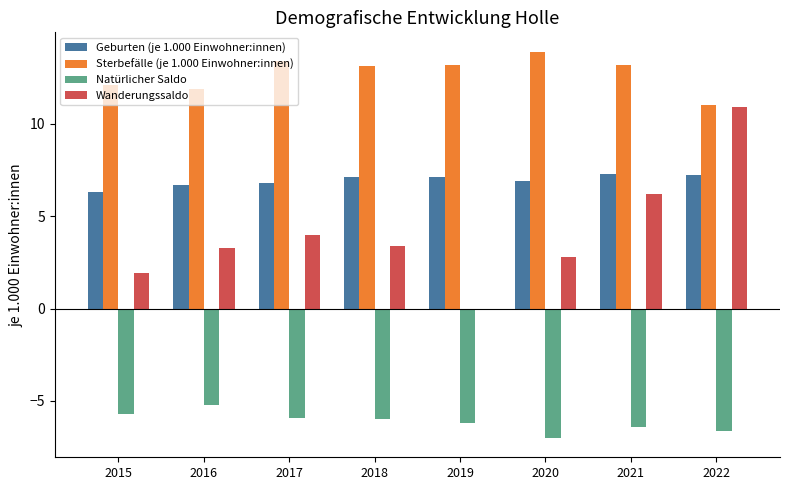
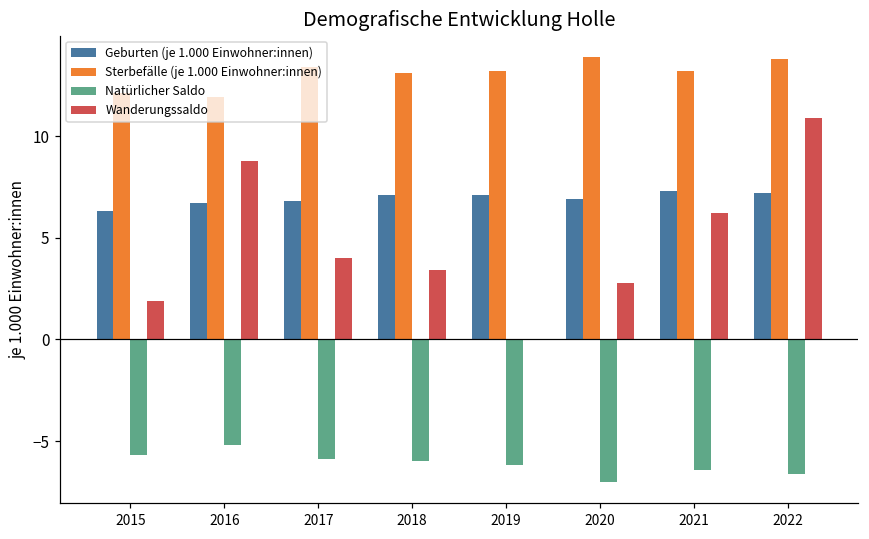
  {
    "Sterbefälle (je 1.000 Einwohner:innen)": {
      "2018": 13.1,
      "2019": 13.2,
      "2020": 13.9,
      "2021": 13.2,
-     "2022": 11.0
+     "2022": 13.8
    },
    "Wanderungssaldo": {
      "2015": 1.9,
-     "2016": 3.3,
+     "2016": 8.8,
      "2017": 4.0,
      "2018": 3.4,
      "2019": 0.0,
      "2020": 2.8,
      "2021": 6.2,
      "2022": 10.9
    }
  }
